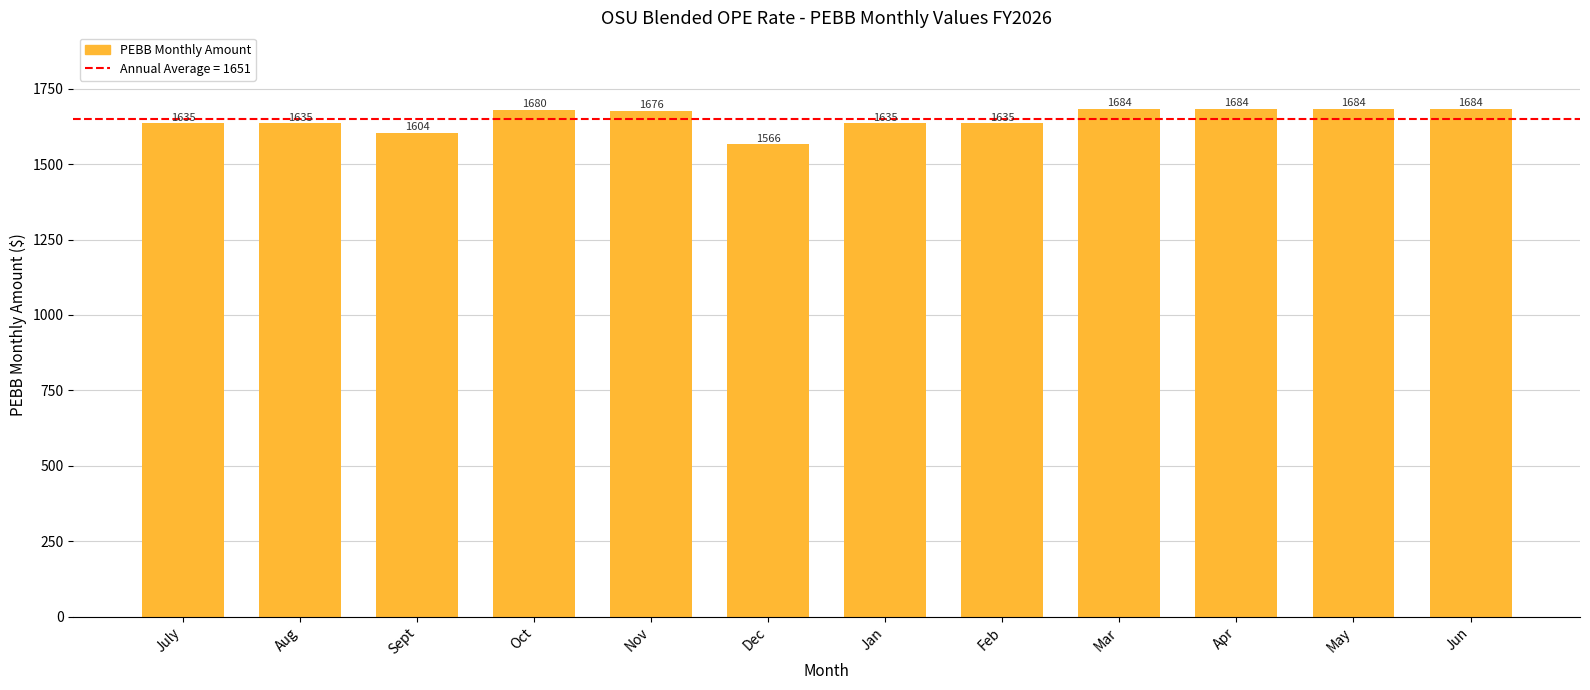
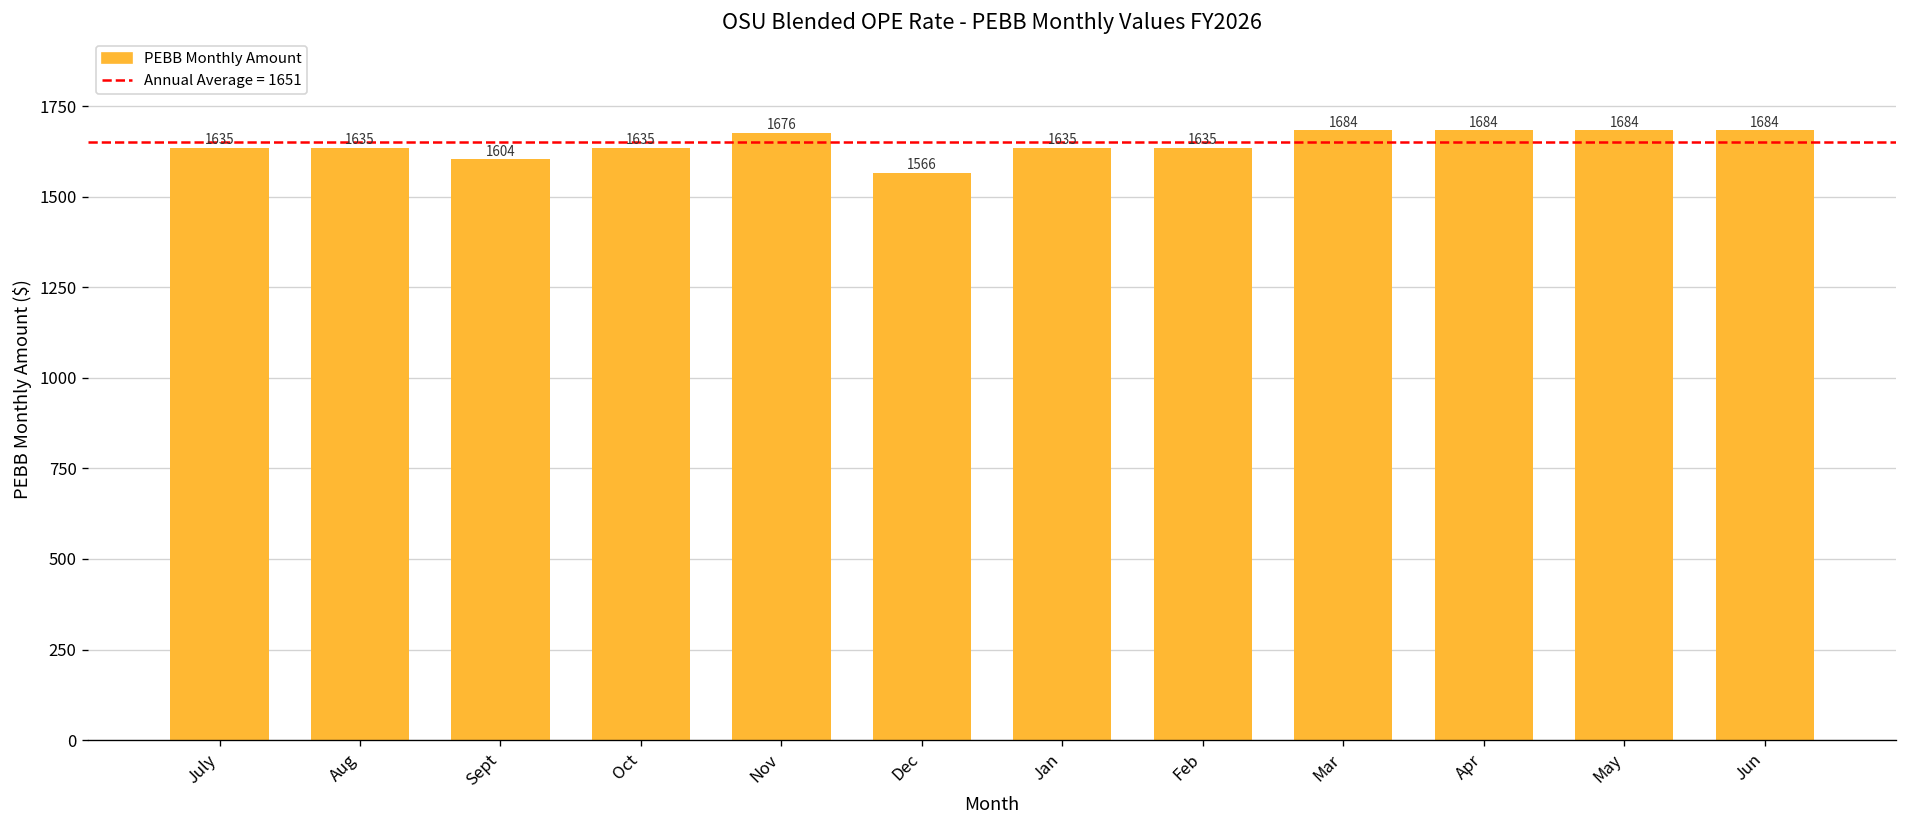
  {
    "July": 1635,
    "Aug": 1635,
    "Sept": 1604,
-   "Oct": 1680,
+   "Oct": 1635,
    "Nov": 1676,
    "Dec": 1566,
    "Jan": 1635,
    "Feb": 1635,
    "Mar": 1684,
    "Apr": 1684,
    "May": 1684,
    "Jun": 1684
  }
